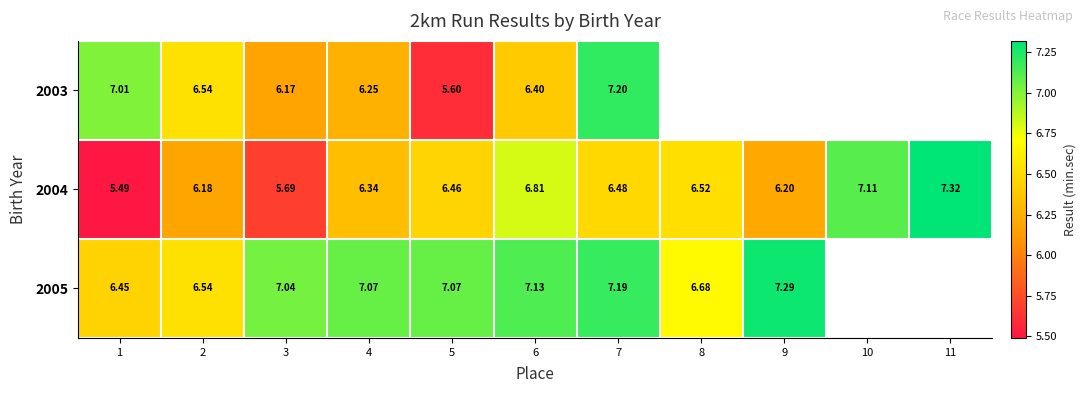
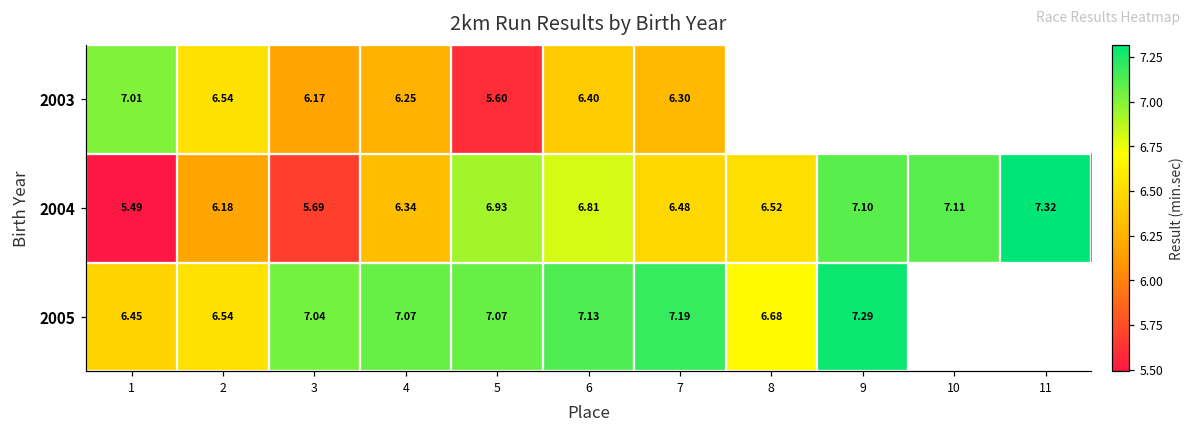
  {
    "2003": {
      "1": 7.01,
      "2": 6.54,
      "3": 6.17,
      "4": 6.25,
      "5": 5.60,
      "6": 6.40,
-     "7": 7.20
+     "7": 6.30
    },
    "2004": {
      "1": 5.49,
      "2": 6.18,
      "3": 5.69,
      "4": 6.34,
-     "5": 6.46,
+     "5": 6.93,
      "6": 6.81,
      "7": 6.48,
      "8": 6.52,
-     "9": 6.20,
+     "9": 7.10,
      "10": 7.11,
      "11": 7.32
    },
    "2005": {
      "1": 6.45,
      "2": 6.54,
      "3": 7.04,
      "4": 7.07,
      "5": 7.07,
      "6": 7.13,
      "7": 7.19,
      "8": 6.68,
      "9": 7.29
    }
  }
